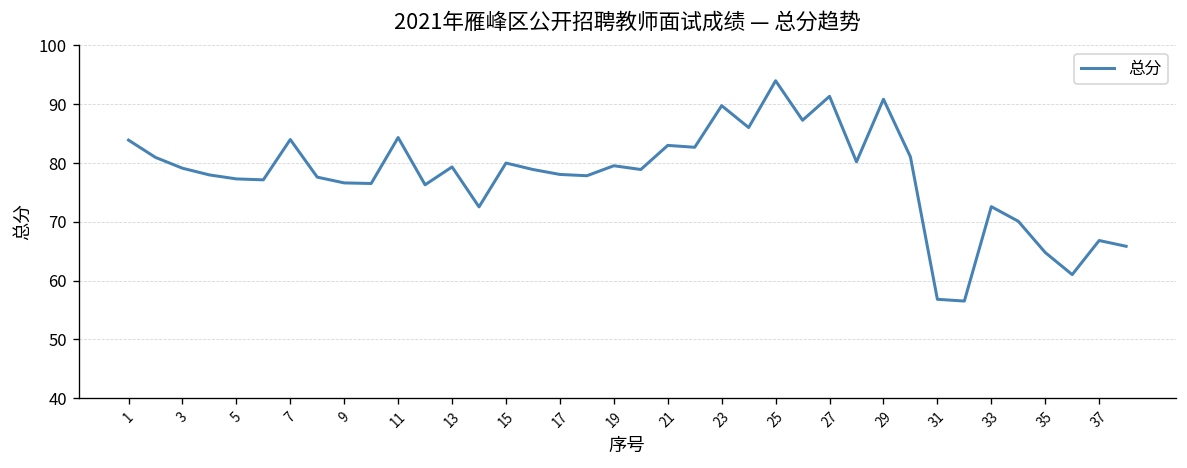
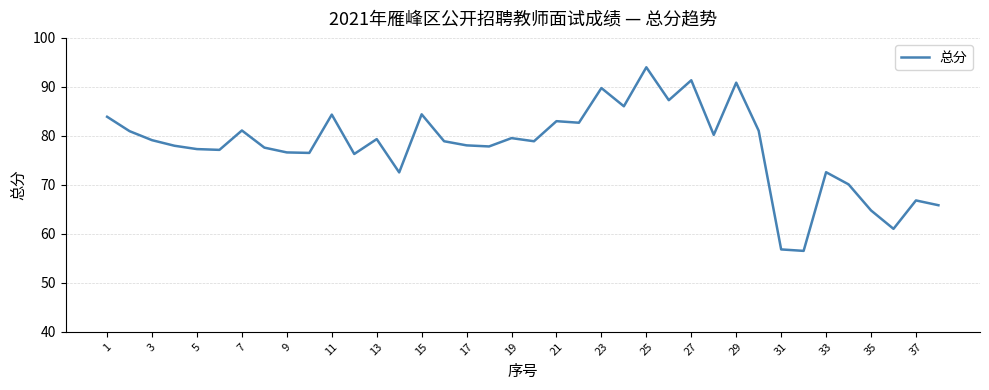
  {
    "1": 84,
    "3": 79,
    "5": 77,
-   "7": 84,
+   "7": 81,
    "9": 77,
    "11": 84,
    "13": 79,
-   "15": 80,
+   "15": 84,
    "17": 78,
    "19": 80,
    "21": 83,
    "23": 90,
    "25": 94,
    "27": 91,
    "29": 91,
    "31": 57,
    "33": 73,
    "35": 65,
    "37": 67
  }
